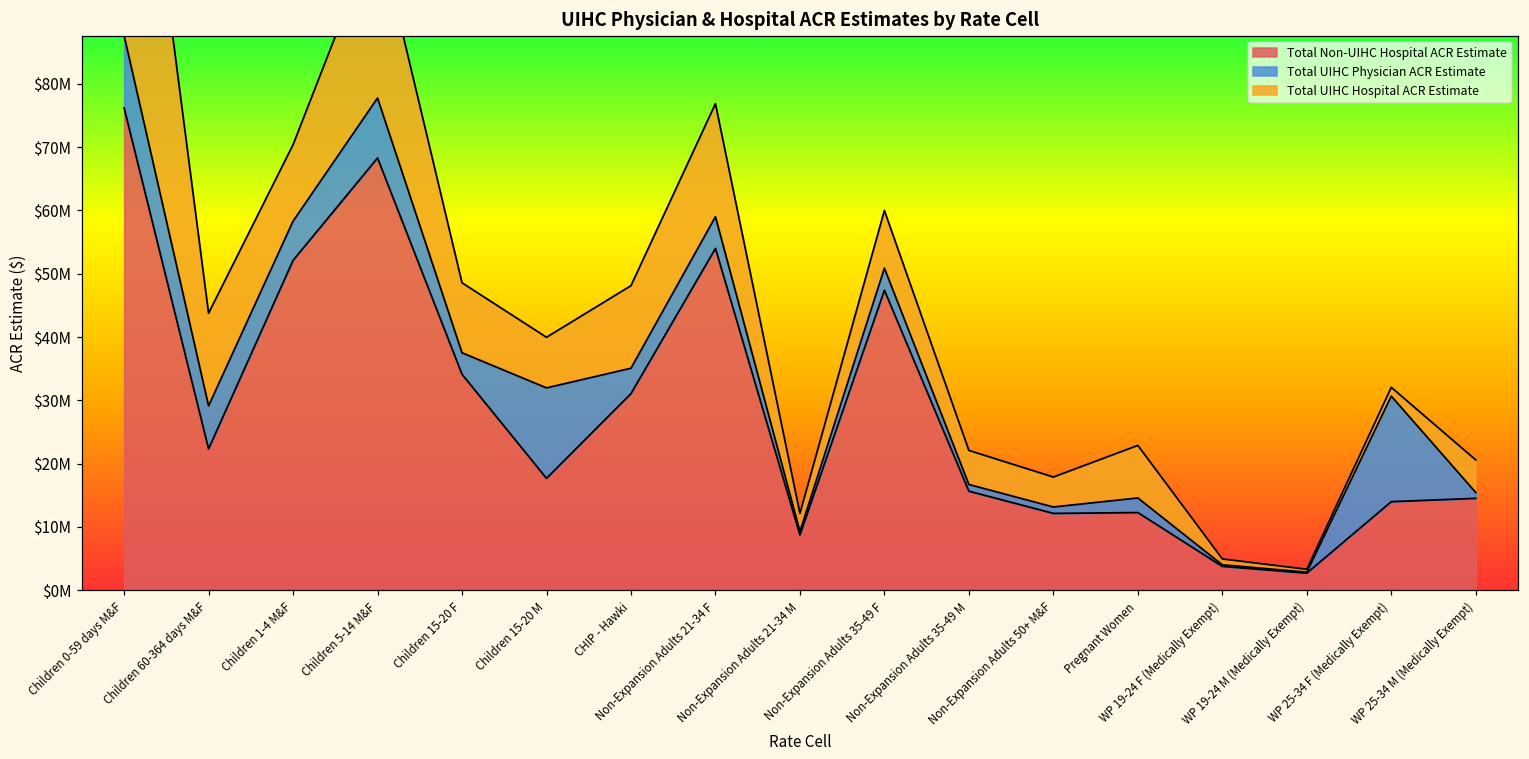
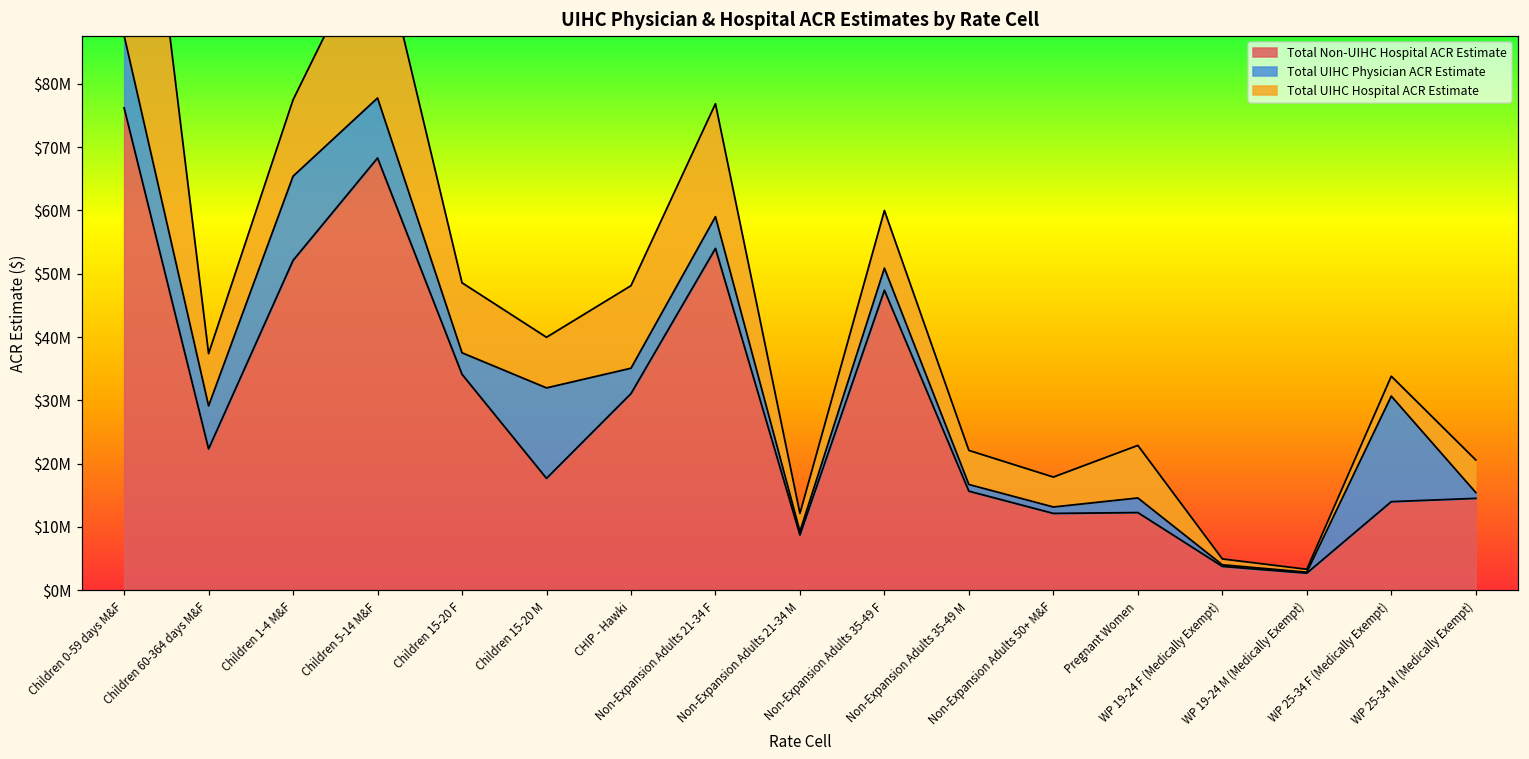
  {
    "Total Non-UIHC Hospital ACR Estimate": {
      "Children 0-59 days M&F": "$76000000",
      "Children 60-364 days M&F": "$22000000",
      "Children 1-4 M&F": "$52000000",
      "Children 5-14 M&F": "$68000000",
      "Children 15-20 F": "$34000000",
      "Children 15-20 M": "$18000000",
      "CHIP - Hawki": "$31000000",
      "Non-Expansion Adults 21-34 F": "$54000000",
      "Non-Expansion Adults 21-34 M": "$9000000",
      "Non-Expansion Adults 35-49 F": "$47000000",
      "Non-Expansion Adults 35-49 M": "$16000000",
      "Non-Expansion Adults 50+ M&F": "$12000000",
      "Pregnant Women": "$12000000",
      "WP 25-34 F (Medically Exempt)": "$14000000",
      "WP 25-34 M (Medically Exempt)": "$15000000"
    },
    "Total UIHC Physician ACR Estimate": {
      "Children 0-59 days M&F": "$11000000",
      "Children 60-364 days M&F": "$7000000",
-     "Children 1-4 M&F": "$6000000",
+     "Children 1-4 M&F": "$13000000",
      "Children 5-14 M&F": "$9000000",
      "Children 15-20 F": "$3000000",
      "Children 15-20 M": "$14000000",
      "CHIP - Hawki": "$4000000",
      "Non-Expansion Adults 21-34 F": "$5000000",
      "Non-Expansion Adults 21-34 M": "$1000000",
      "Non-Expansion Adults 35-49 F": "$3000000",
      "Non-Expansion Adults 35-49 M": "$1000000",
      "Non-Expansion Adults 50+ M&F": "$1000000",
      "Pregnant Women": "$2000000",
      "WP 25-34 F (Medically Exempt)": "$17000000",
      "WP 25-34 M (Medically Exempt)": "$1000000"
    },
    "Total UIHC Hospital ACR Estimate": {
-     "Children 60-364 days M&F": "$15000000",
+     "Children 60-364 days M&F": "$8000000",
      "Children 1-4 M&F": "$12000000",
      "Children 15-20 F": "$11000000",
      "Children 15-20 M": "$8000000",
      "CHIP - Hawki": "$13000000",
      "Non-Expansion Adults 21-34 F": "$18000000",
      "Non-Expansion Adults 21-34 M": "$3000000",
      "Non-Expansion Adults 35-49 F": "$9000000",
      "Non-Expansion Adults 35-49 M": "$5000000",
      "Non-Expansion Adults 50+ M&F": "$5000000",
      "Pregnant Women": "$8000000",
      "WP 19-24 F (Medically Exempt)": "$1000000",
      "WP 19-24 M (Medically Exempt)": "$0",
-     "WP 25-34 F (Medically Exempt)": "$1000000",
+     "WP 25-34 F (Medically Exempt)": "$3000000",
      "WP 25-34 M (Medically Exempt)": "$5000000"
    }
  }
